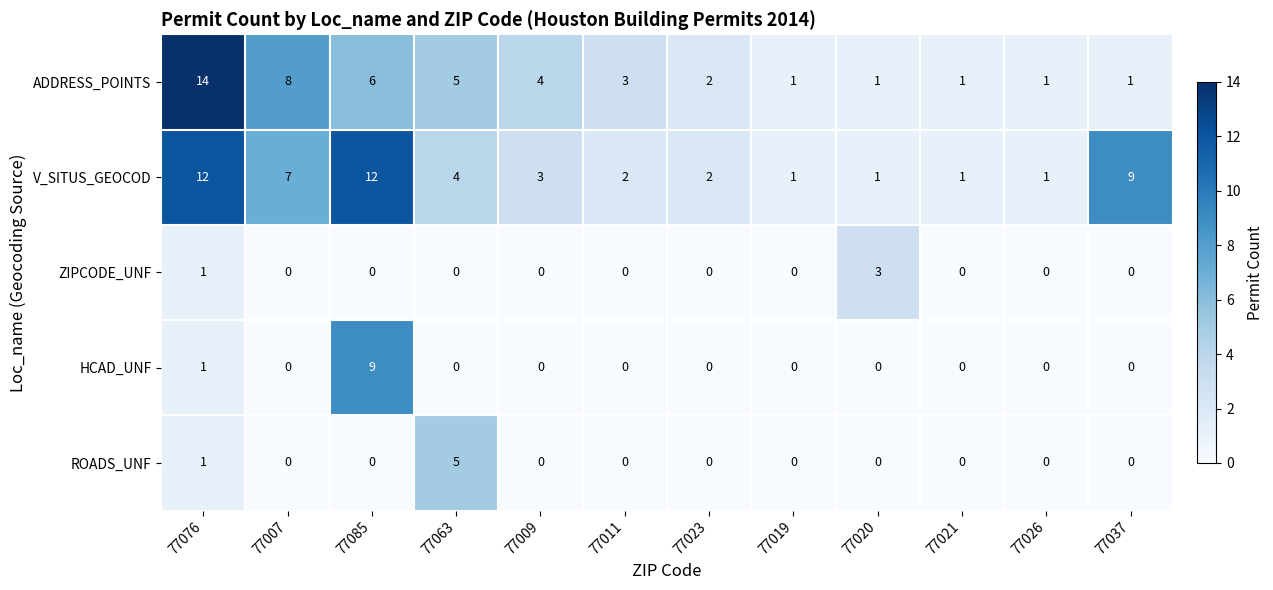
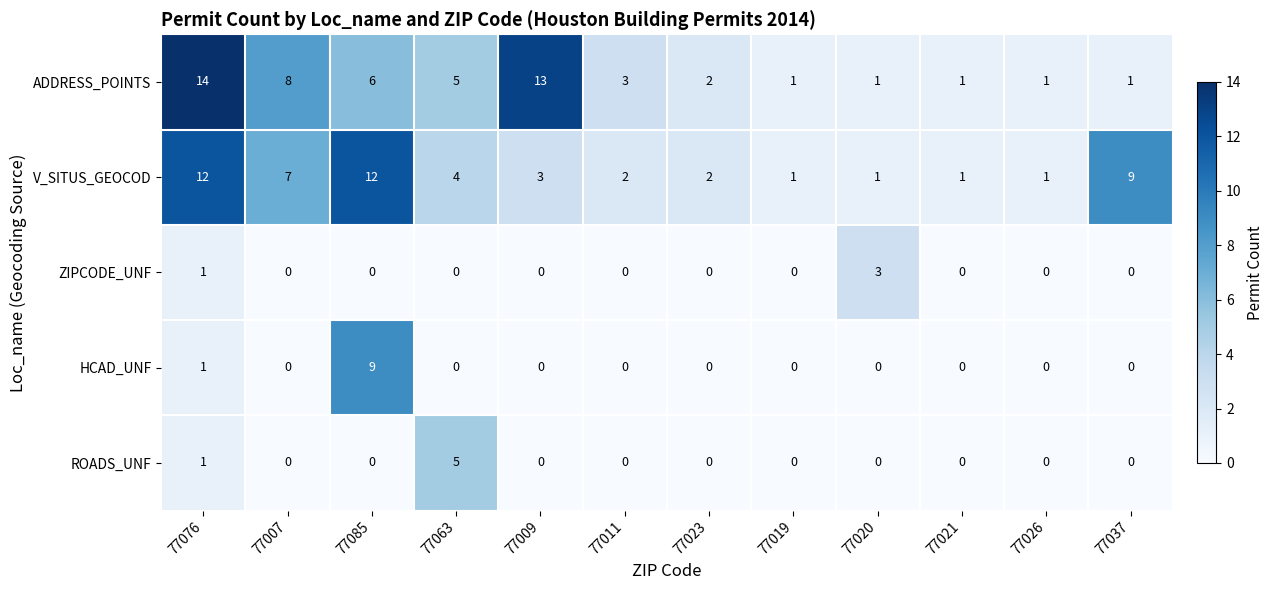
  {
    "ADDRESS_POINTS": {
      "77076": 14,
      "77007": 8,
      "77085": 6,
      "77063": 5,
-     "77009": 4,
+     "77009": 13,
      "77011": 3,
      "77023": 2,
      "77019": 1,
      "77020": 1,
      "77021": 1,
      "77026": 1,
      "77037": 1
    },
    "V_SITUS_GEOCOD": {
      "77076": 12,
      "77007": 7,
      "77085": 12,
      "77063": 4,
      "77009": 3,
      "77011": 2,
      "77023": 2,
      "77019": 1,
      "77020": 1,
      "77021": 1,
      "77026": 1,
      "77037": 9
    },
    "ZIPCODE_UNF": {
      "77076": 1,
      "77007": 0,
      "77085": 0,
      "77063": 0,
      "77009": 0,
      "77011": 0,
      "77023": 0,
      "77019": 0,
      "77020": 3,
      "77021": 0,
      "77026": 0,
      "77037": 0
    },
    "HCAD_UNF": {
      "77076": 1,
      "77007": 0,
      "77085": 9,
      "77063": 0,
      "77009": 0,
      "77011": 0,
      "77023": 0,
      "77019": 0,
      "77020": 0,
      "77021": 0,
      "77026": 0,
      "77037": 0
    },
    "ROADS_UNF": {
      "77076": 1,
      "77007": 0,
      "77085": 0,
      "77063": 5,
      "77009": 0,
      "77011": 0,
      "77023": 0,
      "77019": 0,
      "77020": 0,
      "77021": 0,
      "77026": 0,
      "77037": 0
    }
  }
